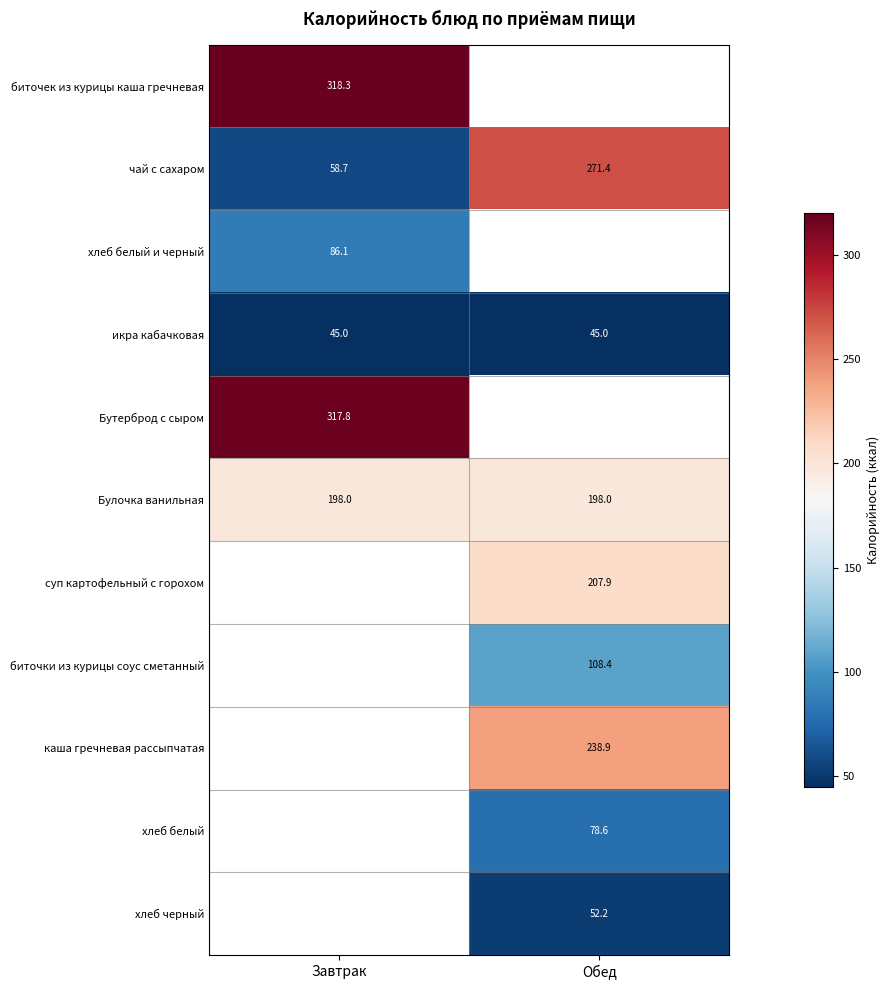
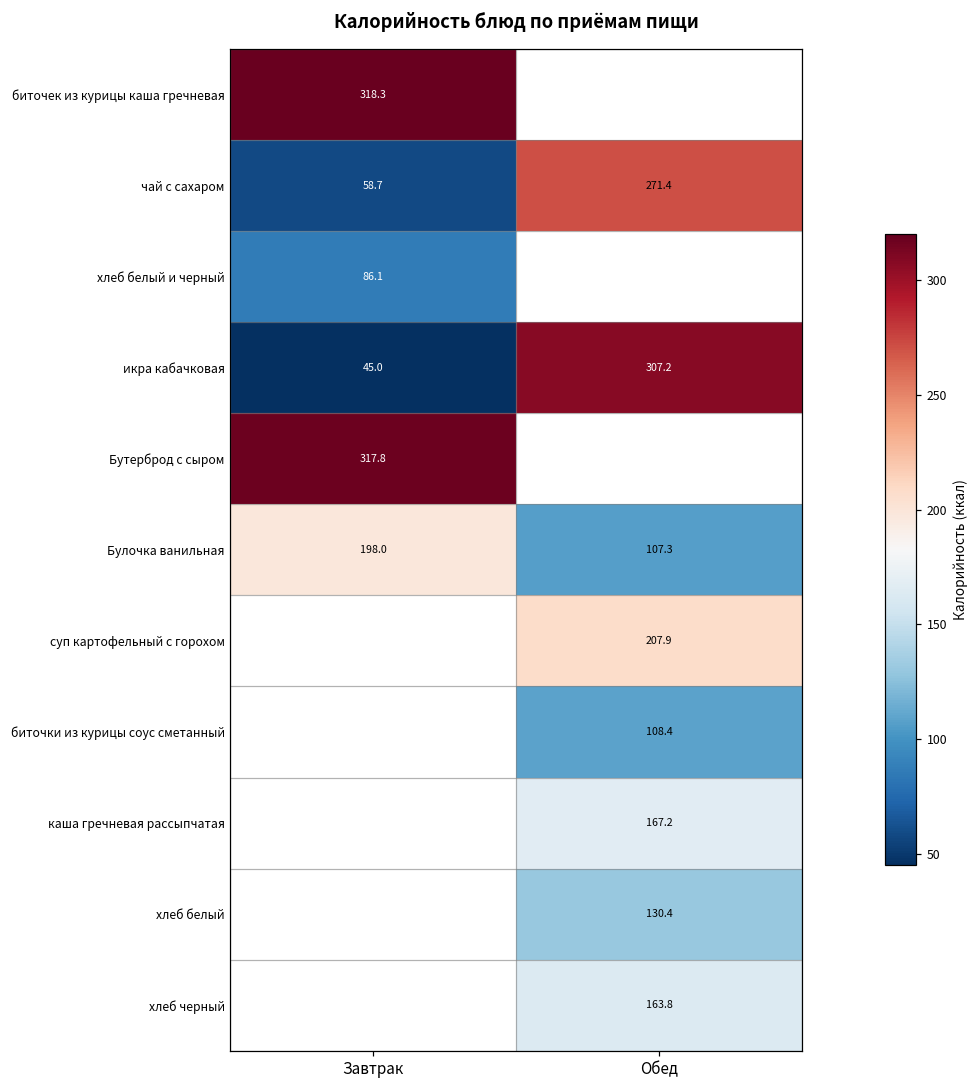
  {
    "биточек из курицы каша гречневая": {
      "Завтрак": 318.3
    },
    "чай с сахаром": {
      "Завтрак": 58.7,
      "Обед": 271.4
    },
    "хлеб белый и черный": {
      "Завтрак": 86.1
    },
    "икра кабачковая": {
      "Завтрак": 45.0,
-     "Обед": 45.0
+     "Обед": 307.2
    },
    "Бутерброд с сыром": {
      "Завтрак": 317.8
    },
    "Булочка ванильная": {
      "Завтрак": 198.0,
-     "Обед": 198.0
+     "Обед": 107.3
    },
    "суп картофельный с горохом": {
      "Обед": 207.9
    },
    "биточки из курицы соус сметанный": {
      "Обед": 108.4
    },
    "каша гречневая рассыпчатая": {
-     "Обед": 238.9
+     "Обед": 167.2
    },
    "хлеб белый": {
-     "Обед": 78.6
+     "Обед": 130.4
    },
    "хлеб черный": {
-     "Обед": 52.2
+     "Обед": 163.8
    }
  }
